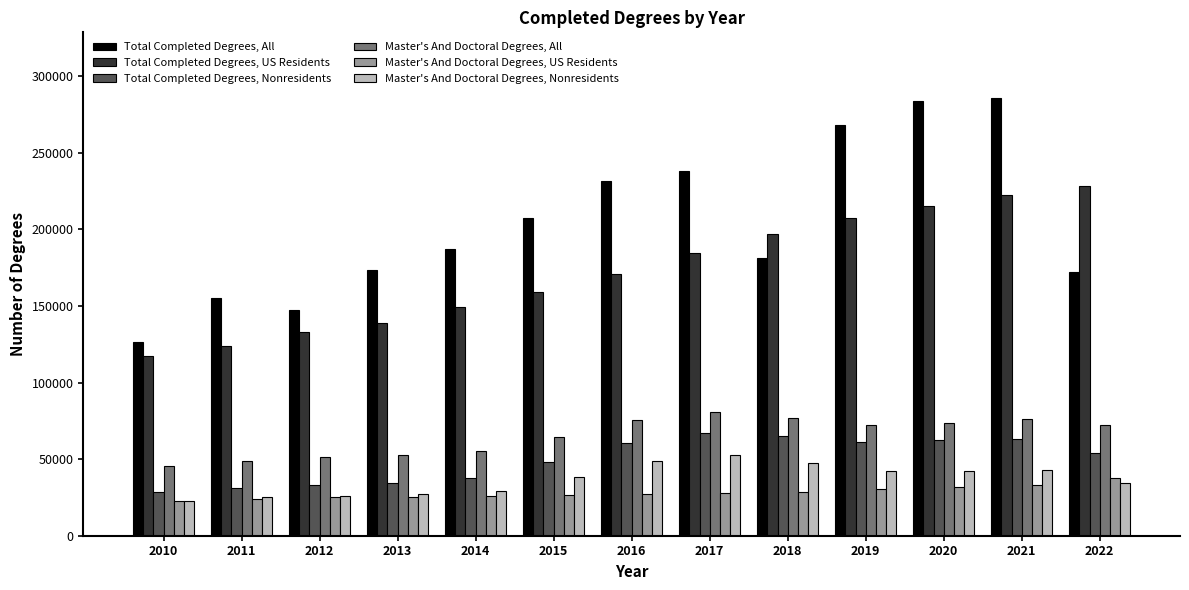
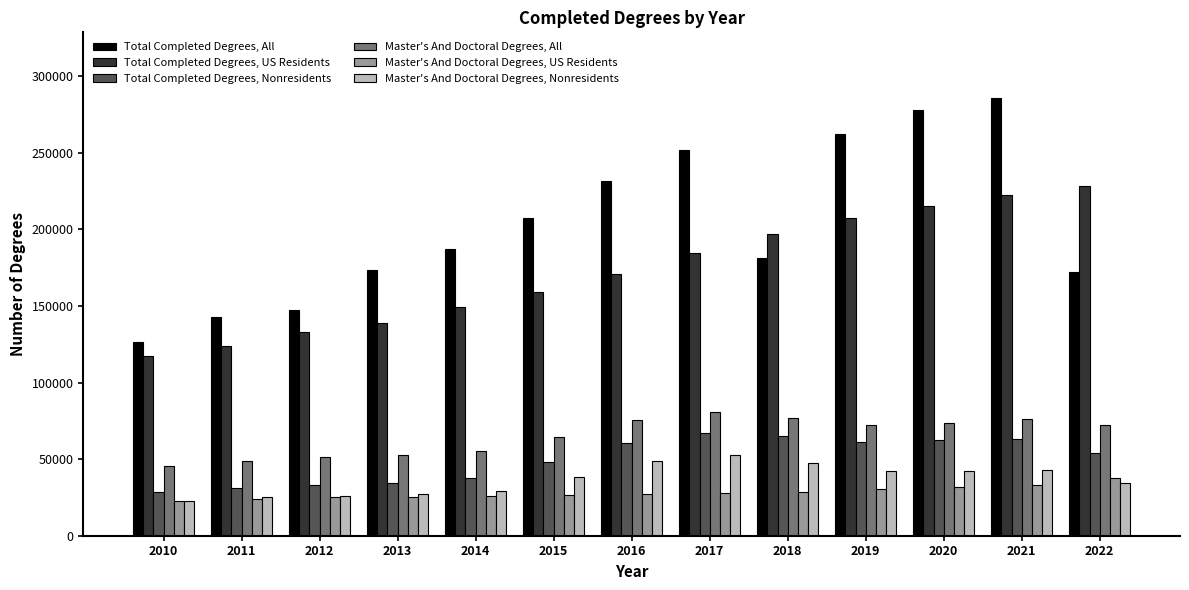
  {
    "Total Completed Degrees, All": {
      "2010": 126000,
-     "2011": 155000,
+     "2011": 143000,
      "2012": 148000,
      "2013": 174000,
      "2014": 187000,
      "2015": 207000,
      "2016": 232000,
-     "2017": 238000,
+     "2017": 252000,
      "2018": 181000,
-     "2019": 268000,
-     "2020": 284000,
+     "2019": 263000,
+     "2020": 278000,
      "2021": 286000,
      "2022": 172000
    }
  }
